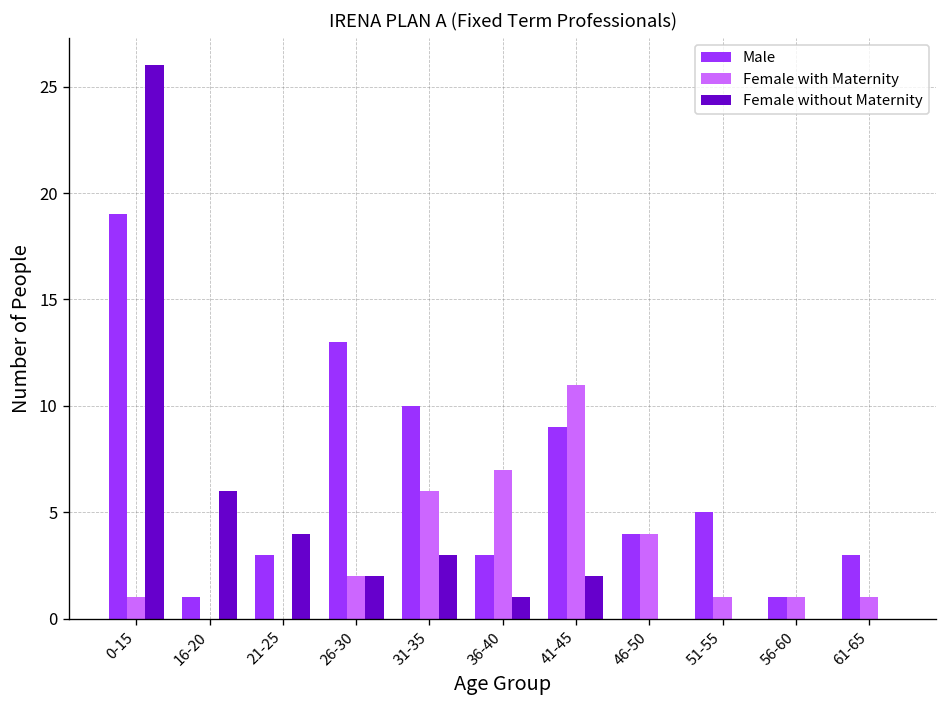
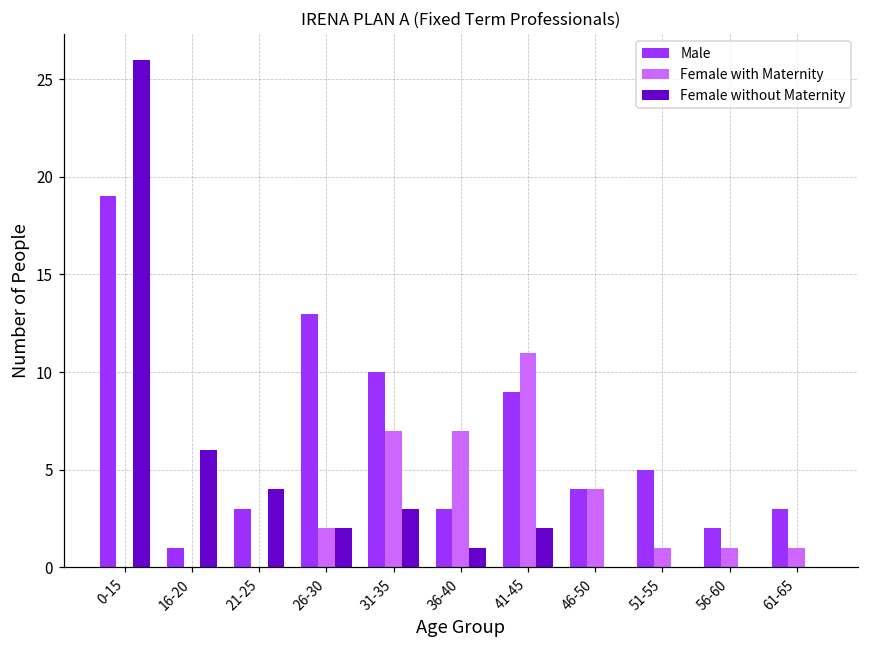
  {
    "Male": {
      "0-15": 19,
      "16-20": 1,
      "21-25": 3,
      "26-30": 13,
      "31-35": 10,
      "36-40": 3,
      "41-45": 9,
      "46-50": 4,
      "51-55": 5,
-     "56-60": 1,
+     "56-60": 2,
      "61-65": 3
    },
    "Female with Maternity": {
-     "0-15": 1,
+     "0-15": 0,
      "16-20": 0,
      "21-25": 0,
      "26-30": 2,
-     "31-35": 6,
+     "31-35": 7,
      "36-40": 7,
      "41-45": 11,
      "46-50": 4,
      "51-55": 1,
      "56-60": 1,
      "61-65": 1
    },
    "Female without Maternity": {
      "0-15": 26,
      "16-20": 6,
      "21-25": 4,
      "26-30": 2,
      "31-35": 3,
      "36-40": 1,
      "41-45": 2,
      "46-50": 0,
      "51-55": 0,
      "56-60": 0,
      "61-65": 0
    }
  }
